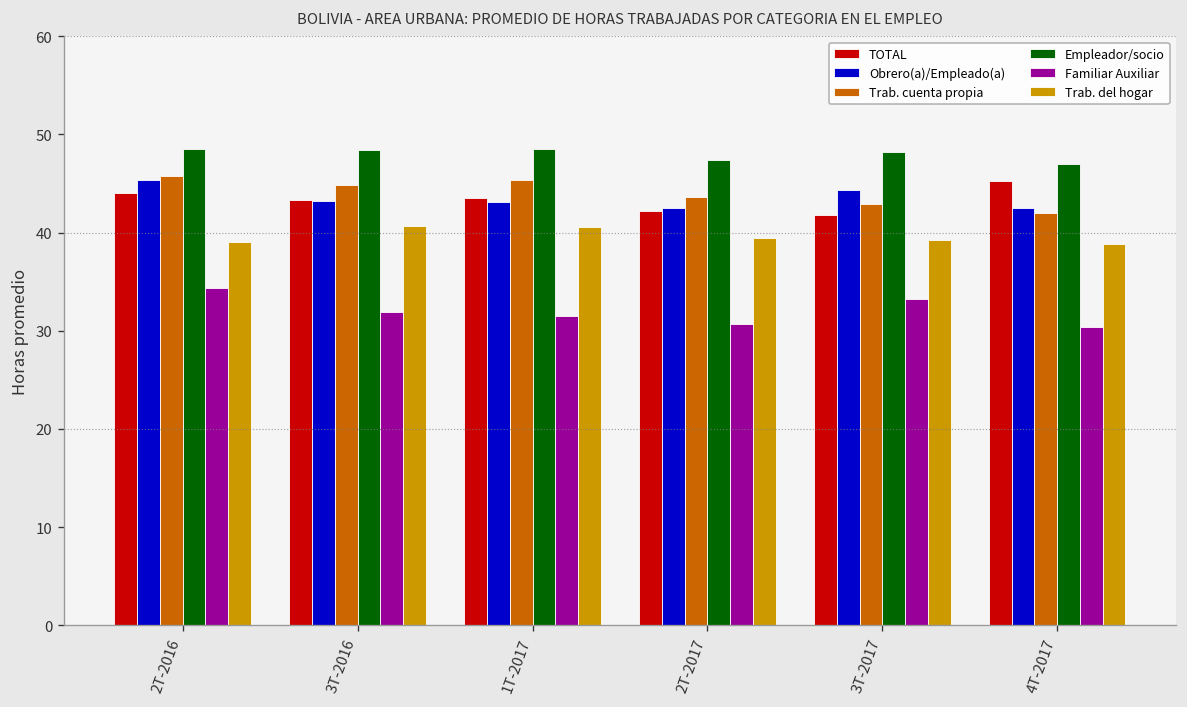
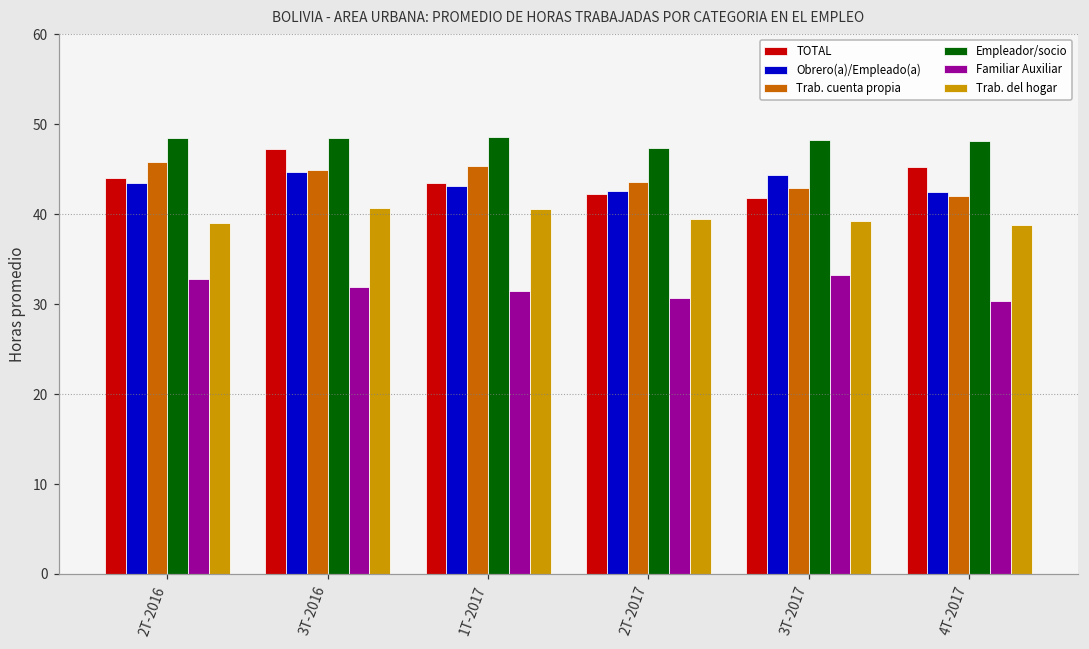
  {
    "TOTAL": {
      "2T-2016": 44,
-     "3T-2016": 43,
+     "3T-2016": 47,
      "1T-2017": 44,
      "2T-2017": 42,
      "3T-2017": 42,
      "4T-2017": 45
    },
    "Obrero(a)/Empleado(a)": {
-     "2T-2016": 45,
-     "3T-2016": 43,
+     "2T-2016": 44,
+     "3T-2016": 45,
      "1T-2017": 43,
      "2T-2017": 43,
      "3T-2017": 44,
      "4T-2017": 43
    },
    "Empleador/socio": {
      "2T-2016": 49,
      "3T-2016": 48,
      "1T-2017": 49,
      "2T-2017": 47,
      "3T-2017": 48,
-     "4T-2017": 47
+     "4T-2017": 48
    },
    "Familiar Auxiliar": {
-     "2T-2016": 34,
+     "2T-2016": 33,
      "3T-2016": 32,
      "1T-2017": 31,
      "2T-2017": 31,
      "3T-2017": 33,
      "4T-2017": 30
    }
  }
